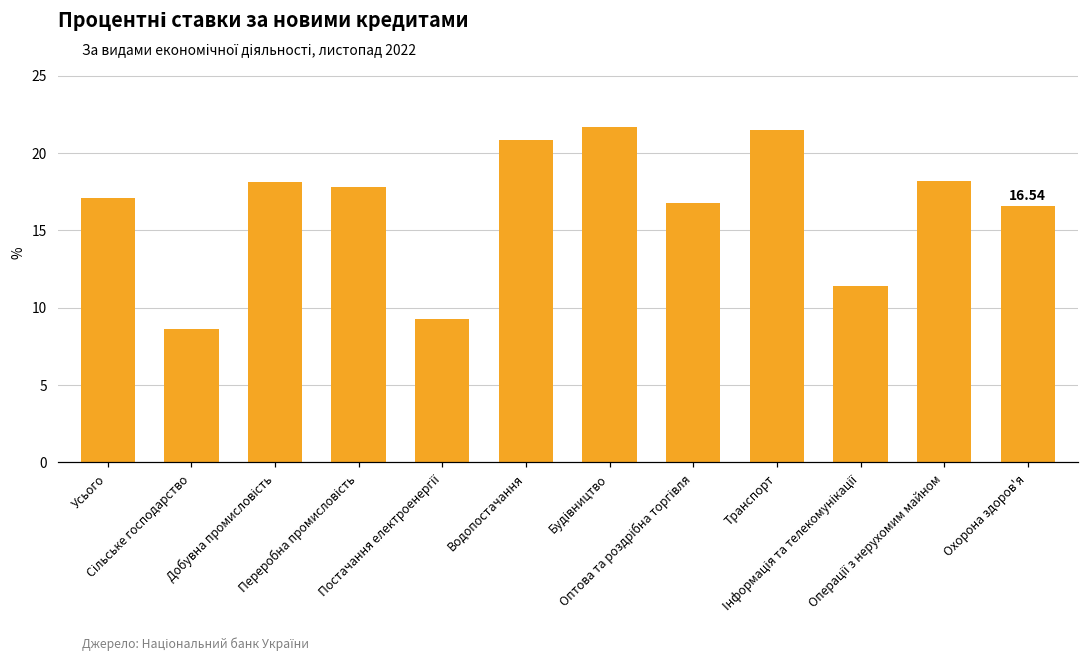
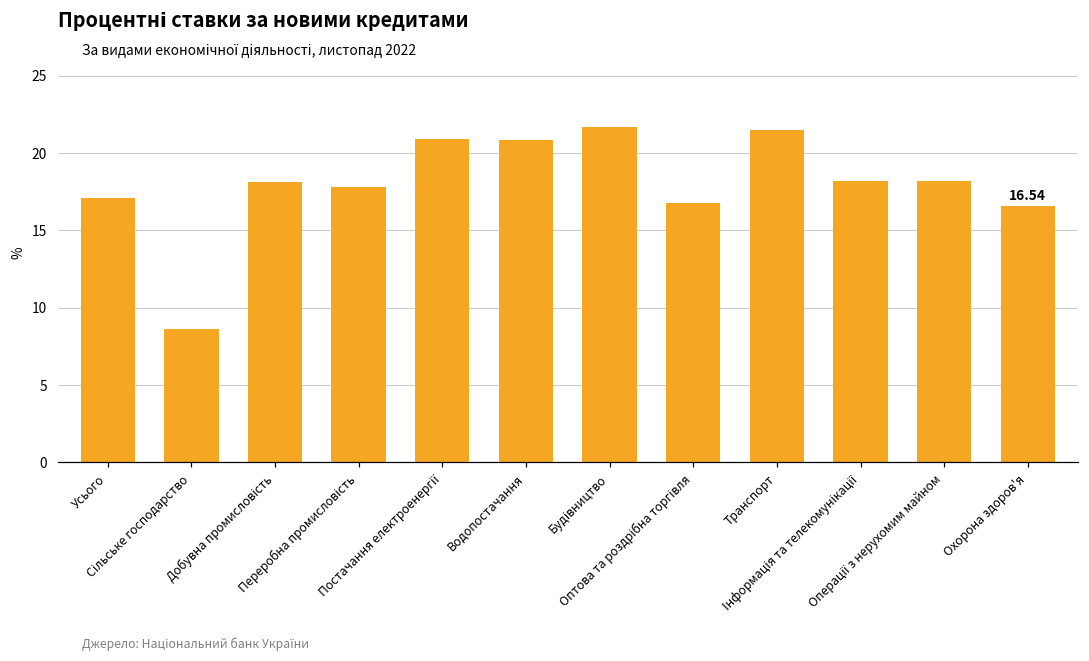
  {
    "Усього": 17.1,
    "Сільське господарство": 8.6,
    "Добувна промисловість": 18.1,
    "Переробна промисловість": 17.8,
-   "Постачання електроенергії": 9.2,
+   "Постачання електроенергії": 20.9,
    "Водопостачання": 20.8,
    "Будівництво": 21.7,
    "Оптова та роздрібна торгівля": 16.7,
    "Транспорт": 21.5,
-   "Інформація та телекомунікації": 11.4,
+   "Інформація та телекомунікації": 18.2,
    "Операції з нерухомим майном": 18.2
  }
